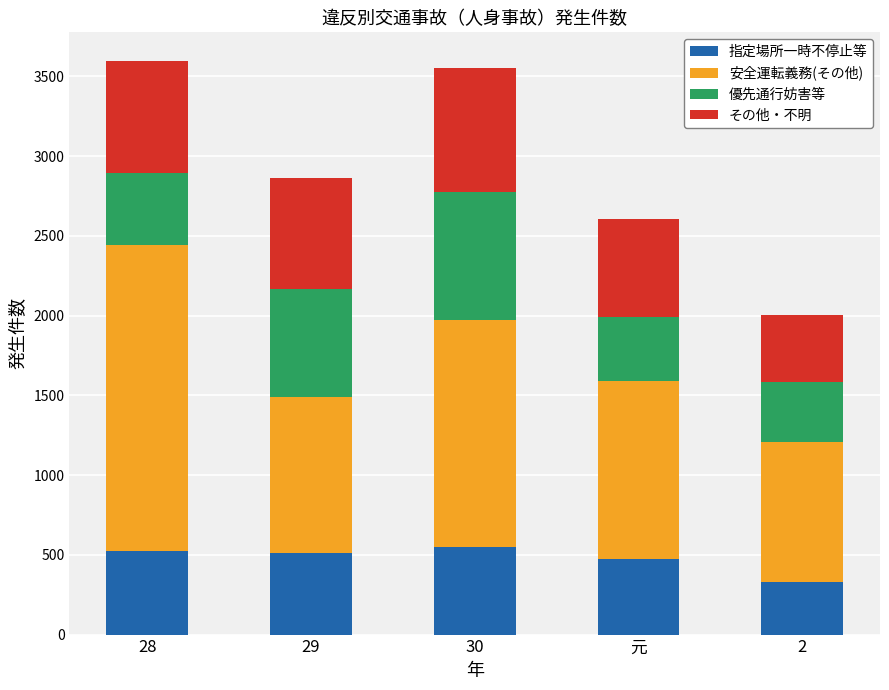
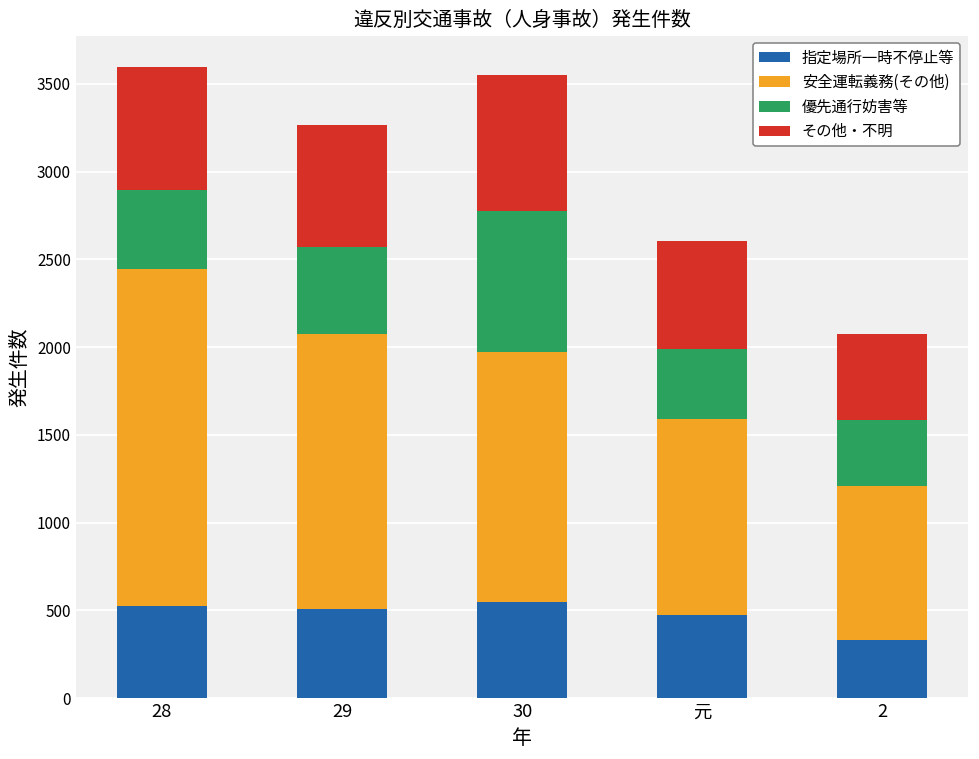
  {
    "指定場所一時不停止等": {
      "28": 530,
      "29": 510,
      "30": 550,
      "元": 470,
      "2": 330
    },
    "安全運転義務(その他)": {
      "28": 1920,
-     "29": 980,
+     "29": 1560,
      "30": 1430,
      "元": 1120,
      "2": 880
    },
    "優先通行妨害等": {
      "28": 450,
-     "29": 680,
+     "29": 500,
      "30": 800,
      "元": 400,
      "2": 380
    },
    "その他・不明": {
      "28": 700,
      "29": 700,
      "30": 780,
      "元": 610,
-     "2": 420
+     "2": 490
    }
  }
